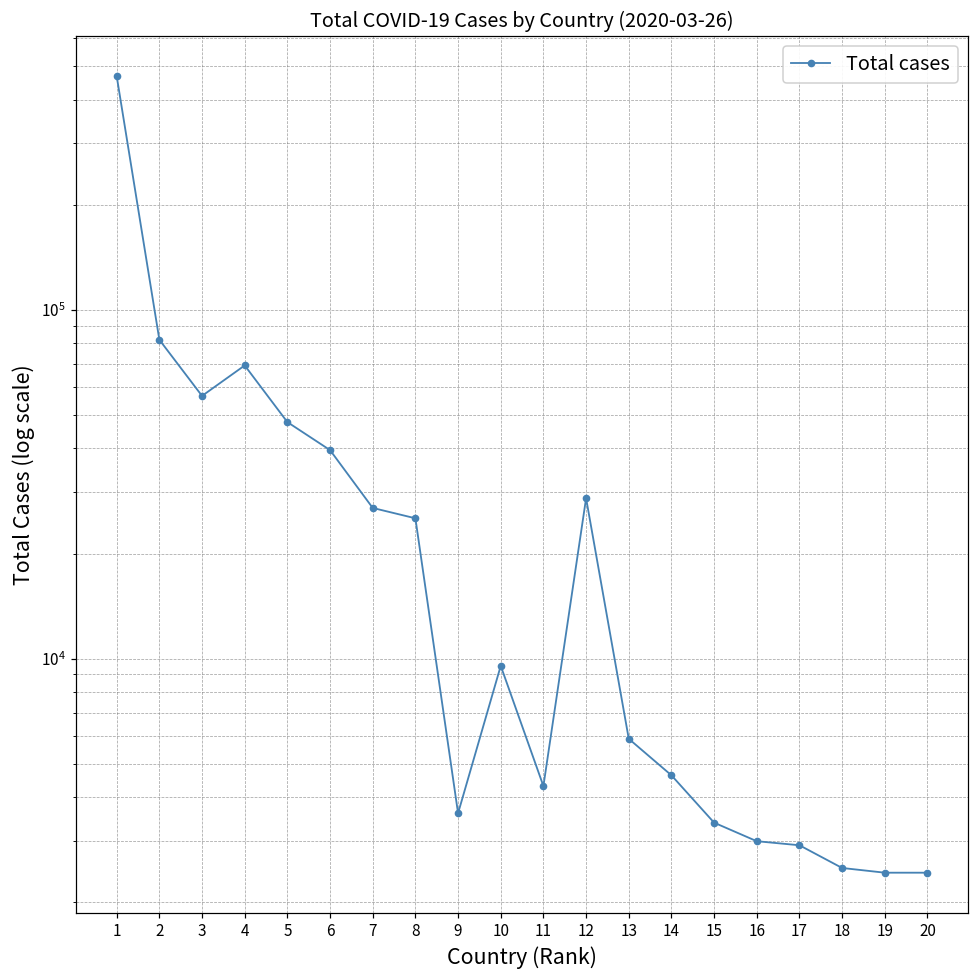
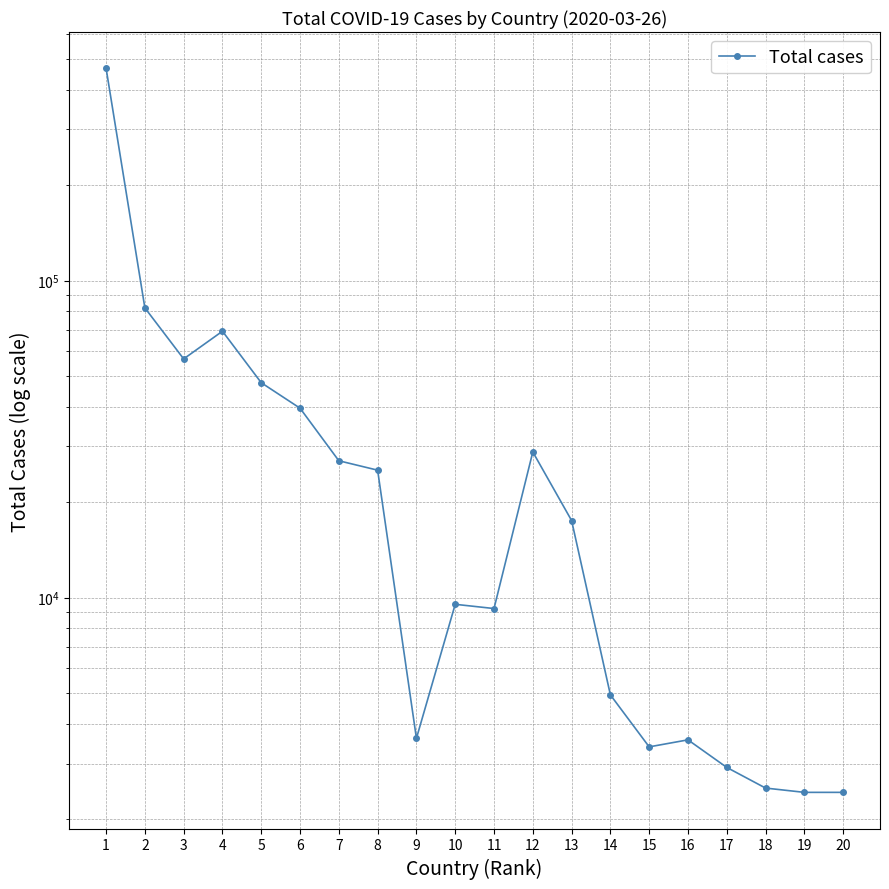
  {
    "1": 470000,
    "2": 82000,
    "3": 57000,
    "4": 69000,
    "5": 48000,
    "6": 40000,
    "7": 27000,
    "8": 25000,
    "9": 3600,
    "10": 9500,
-   "11": 4300,
+   "11": 9200,
    "12": 29000,
-   "13": 5900,
-   "14": 4600,
+   "13": 18000,
+   "14": 4900,
    "15": 3400,
-   "16": 3000,
+   "16": 3600,
    "17": 2900,
    "18": 2500,
    "19": 2400,
    "20": 2400
  }
